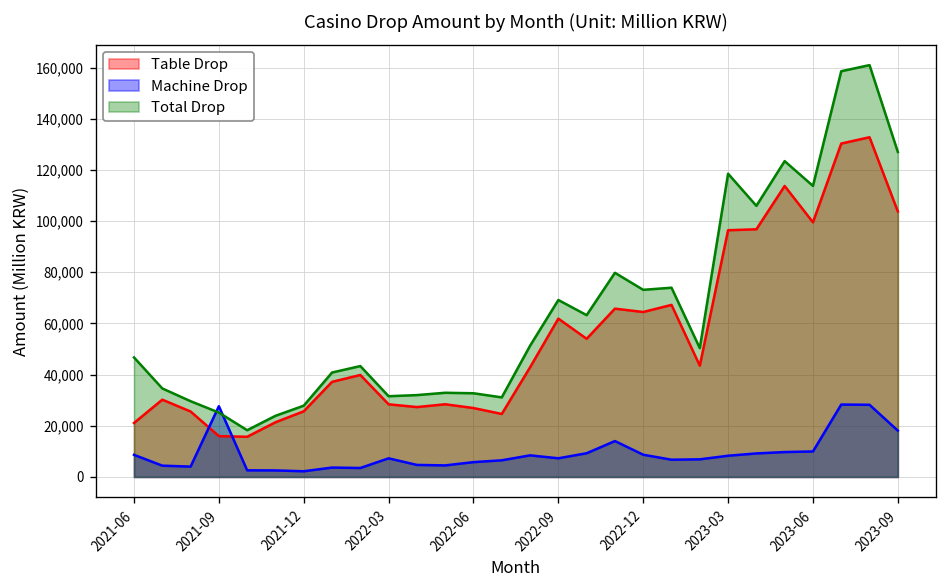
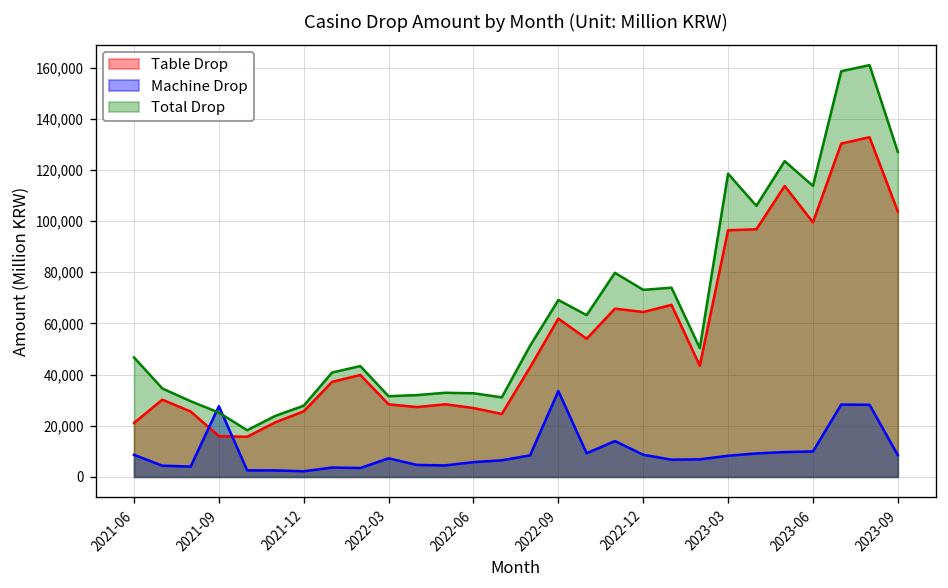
  {
    "Table Drop": {
      "2021-06": "21,000",
      "2021-09": "16,000",
      "2021-12": "26,000",
      "2022-03": "28,000",
      "2022-06": "27,000",
      "2022-09": "62,000",
      "2022-12": "64,000",
      "2023-03": "96,000",
      "2023-06": "100,000",
      "2023-09": "104,000"
    },
    "Machine Drop": {
      "2021-06": "9,000",
      "2021-09": "28,000",
      "2021-12": "2,000",
      "2022-03": "7,000",
      "2022-06": "6,000",
-     "2022-09": "7,000",
+     "2022-09": "34,000",
      "2022-12": "9,000",
      "2023-03": "8,000",
      "2023-06": "10,000",
-     "2023-09": "18,000"
+     "2023-09": "9,000"
    },
    "Total Drop": {
      "2021-06": "47,000",
      "2021-09": "25,000",
      "2021-12": "28,000",
      "2022-03": "32,000",
      "2022-06": "33,000",
      "2022-09": "69,000",
      "2022-12": "73,000",
      "2023-03": "119,000",
      "2023-06": "114,000",
      "2023-09": "127,000"
    }
  }
